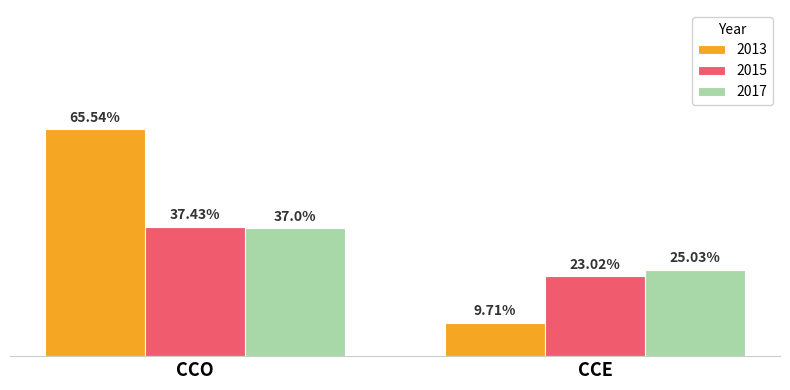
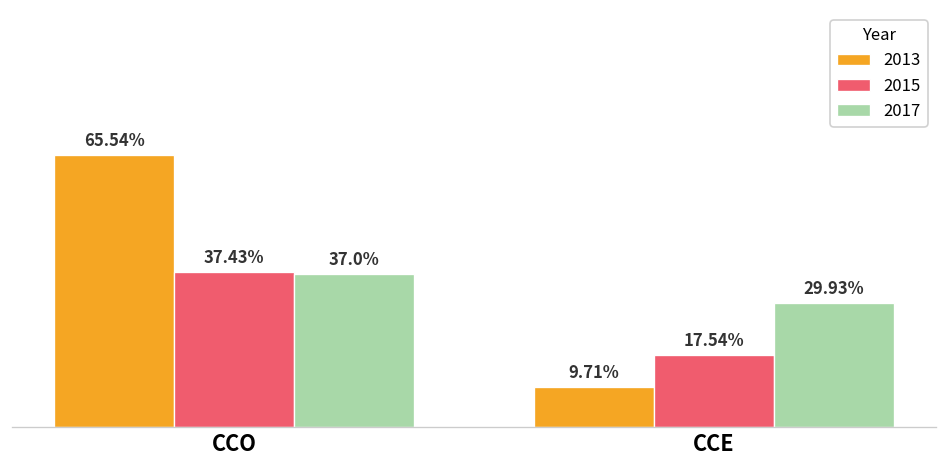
  {
    "2013": {
      "CCO": "65.54%",
      "CCE": "9.71%"
    },
    "2015": {
      "CCO": "37.43%",
-     "CCE": "23.02%"
+     "CCE": "17.54%"
    },
    "2017": {
      "CCO": "37.0%",
-     "CCE": "25.03%"
+     "CCE": "29.93%"
    }
  }
